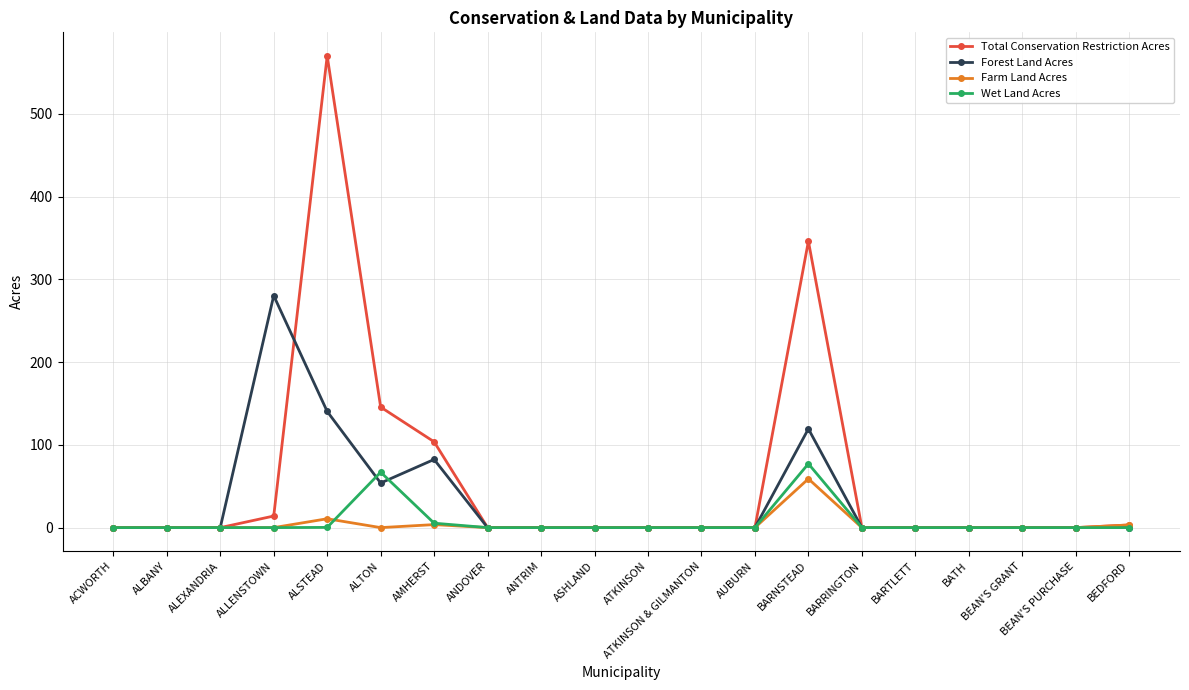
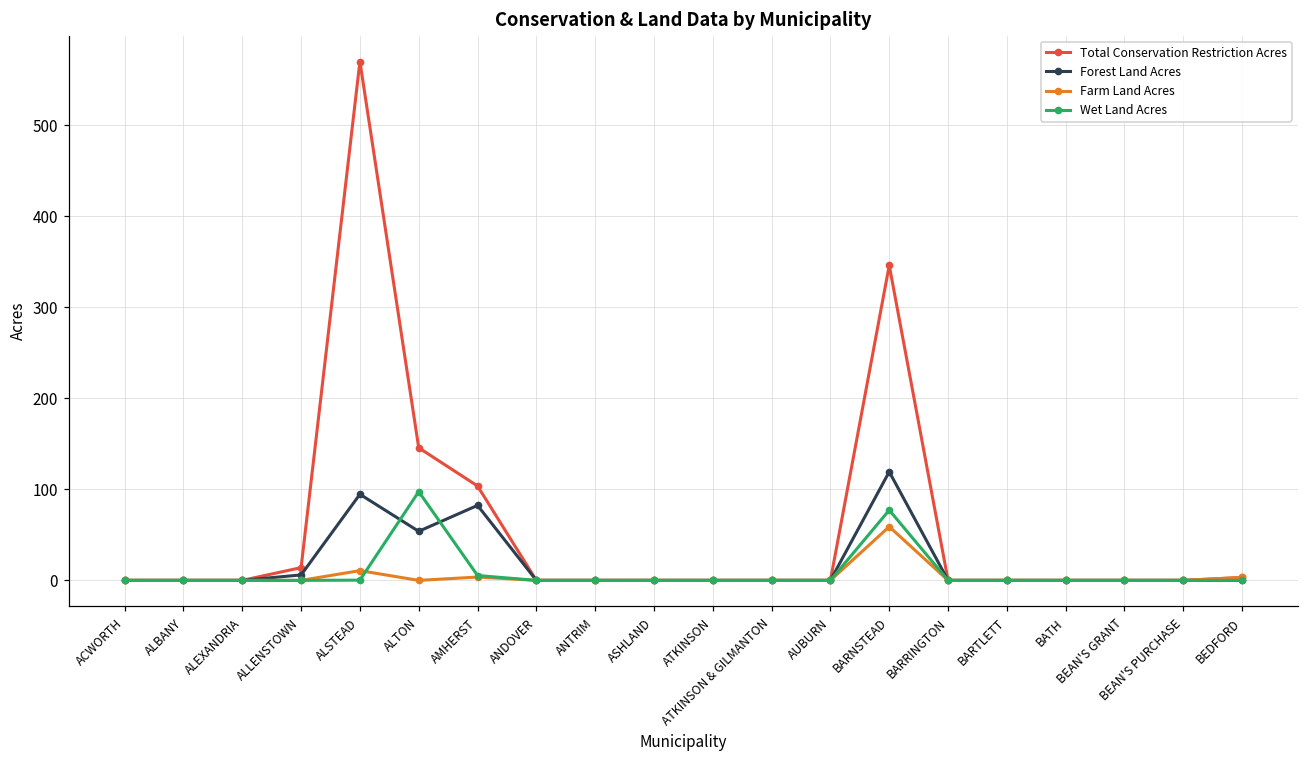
  {
    "Forest Land Acres": {
-     "ALLENSTOWN": 280,
-     "ALSTEAD": 140,
+     "ALLENSTOWN": 10,
+     "ALSTEAD": 90,
      "ALTON": 50,
      "AMHERST": 80,
      "BARNSTEAD": 120
    },
    "Wet Land Acres": {
      "ALSTEAD": 0,
-     "ALTON": 70,
+     "ALTON": 100,
      "BARNSTEAD": 80
    }
  }
